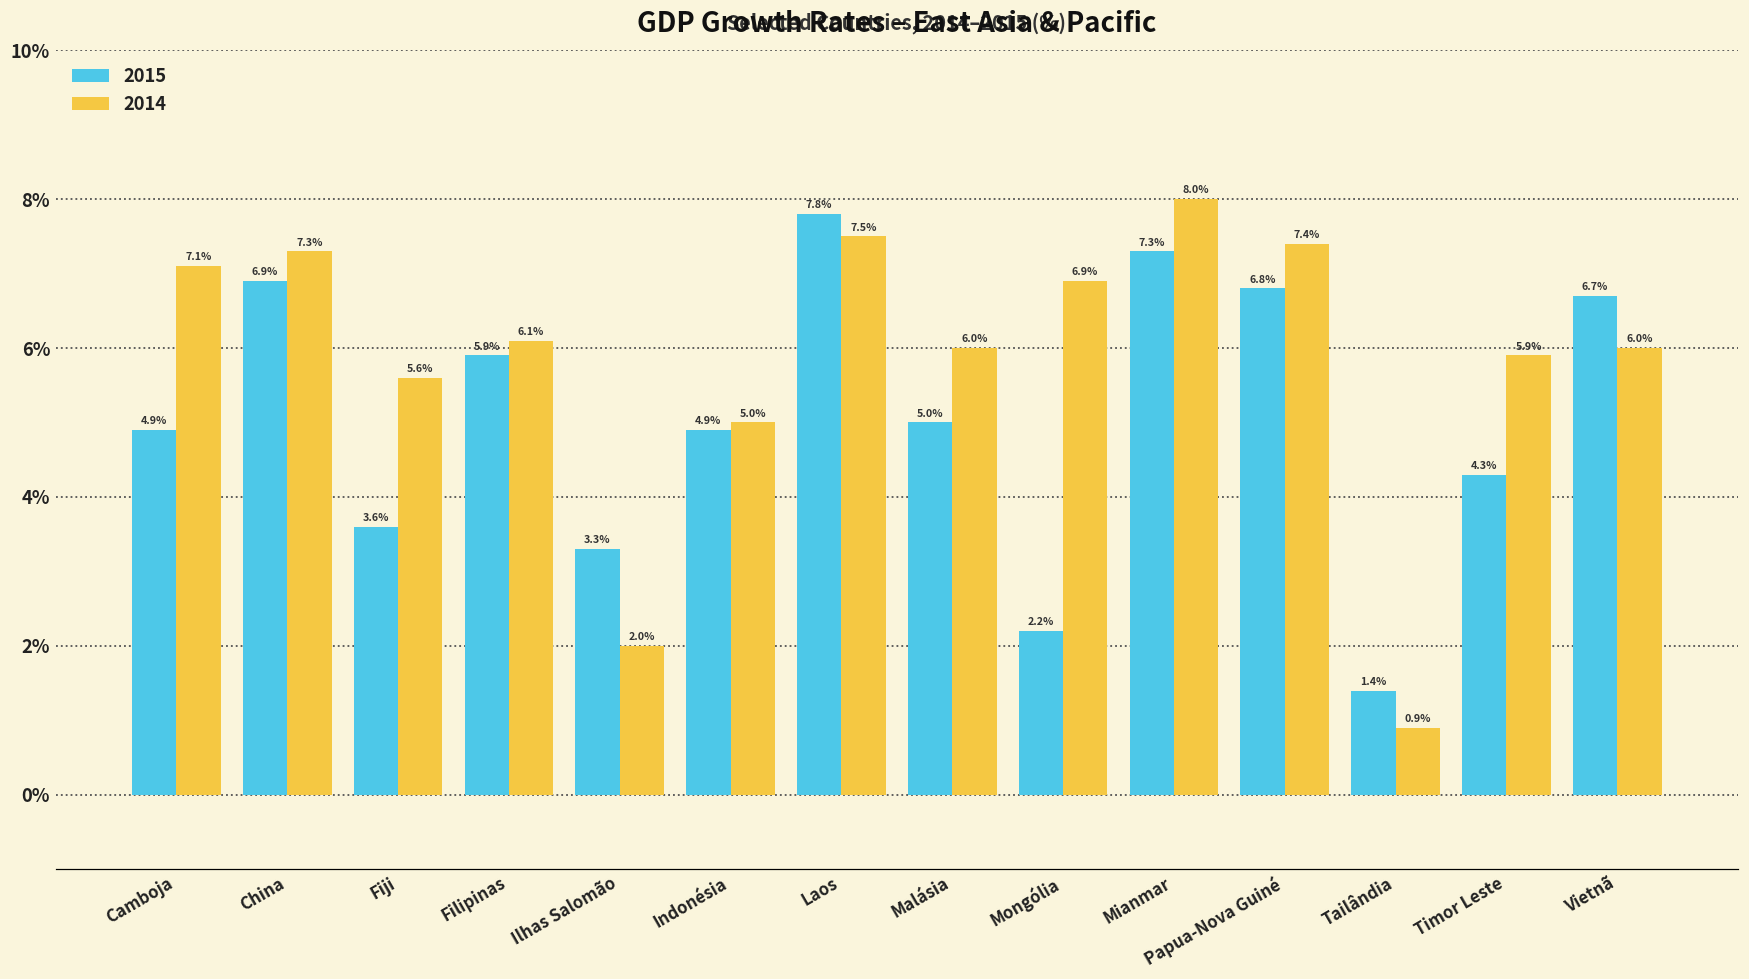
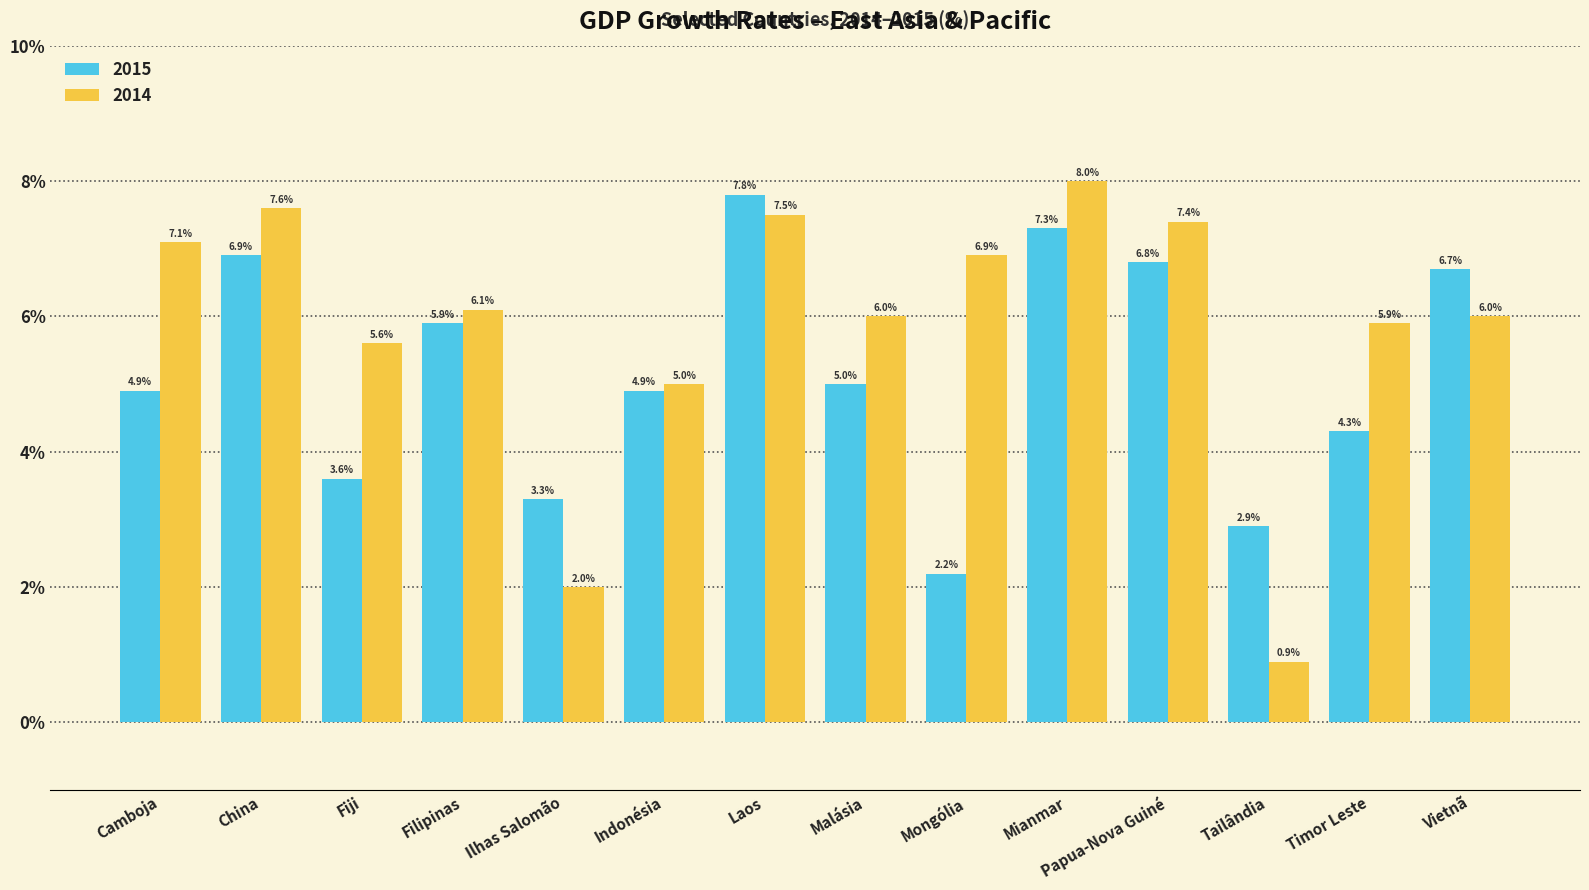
  {
    "2015": {
      "Camboja": "4.9%",
      "China": "6.9%",
      "Fiji": "3.6%",
      "Filipinas": "5.9%",
      "Ilhas Salomão": "3.3%",
      "Indonésia": "4.9%",
      "Laos": "7.8%",
      "Malásia": "5.0%",
      "Mongólia": "2.2%",
      "Mianmar": "7.3%",
      "Papua-Nova Guiné": "6.8%",
-     "Tailândia": "1.4%",
+     "Tailândia": "2.9%",
      "Timor Leste": "4.3%",
      "Vietnã": "6.7%"
    },
    "2014": {
      "Camboja": "7.1%",
-     "China": "7.3%",
+     "China": "7.6%",
      "Fiji": "5.6%",
      "Filipinas": "6.1%",
      "Ilhas Salomão": "2.0%",
      "Indonésia": "5.0%",
      "Laos": "7.5%",
      "Malásia": "6.0%",
      "Mongólia": "6.9%",
      "Mianmar": "8.0%",
      "Papua-Nova Guiné": "7.4%",
      "Tailândia": "0.9%",
      "Timor Leste": "5.9%",
      "Vietnã": "6.0%"
    }
  }
